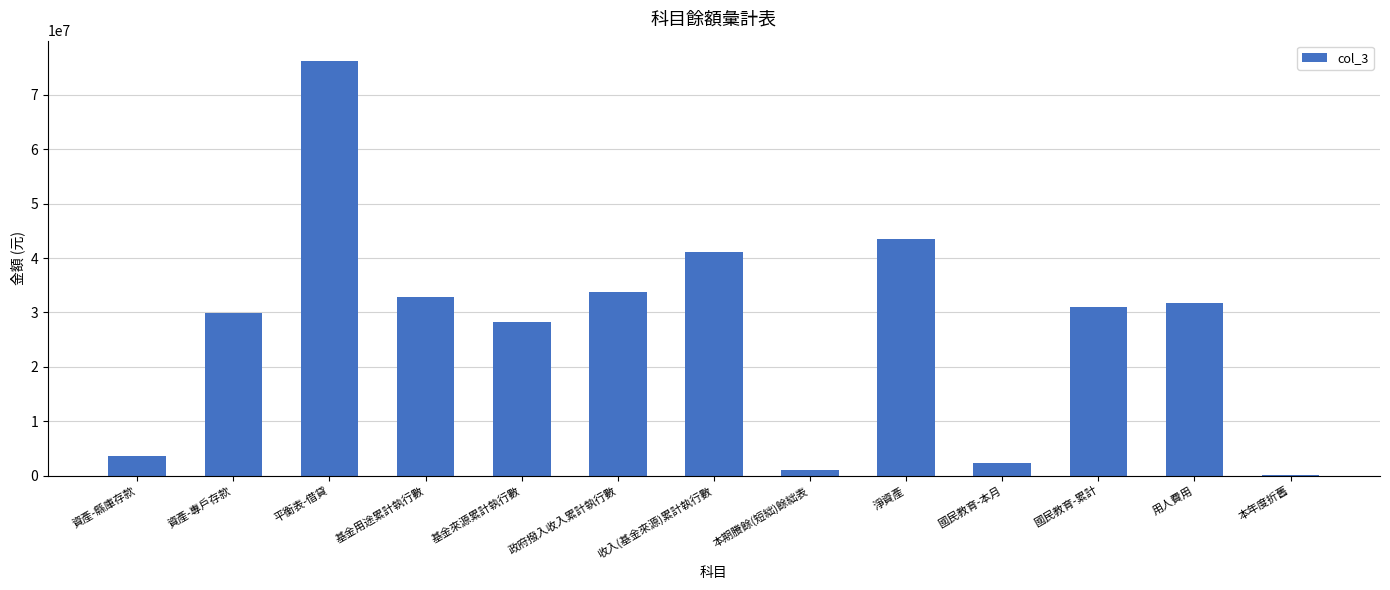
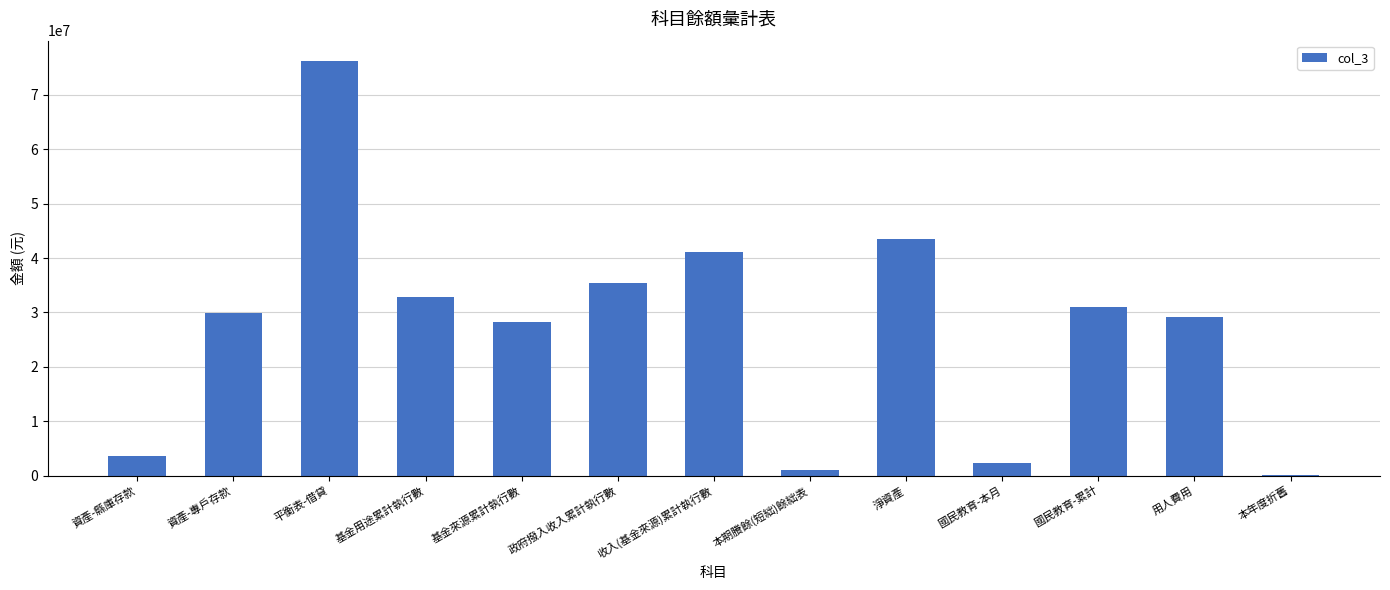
  {
    "資產-縣庫存款": 4000000,
    "資產-專戶存款": 30000000,
    "平衡表-借貸": 76000000,
    "基金用途累計執行數": 33000000,
    "基金來源累計執行數": 28000000,
-   "政府撥入收入累計執行數": 34000000,
+   "政府撥入收入累計執行數": 35000000,
    "收入(基金來源)累計執行數": 41000000,
    "本期賸餘(短絀)餘絀表": 1000000,
    "淨資產": 44000000,
    "國民教育-本月": 2000000,
    "國民教育-累計": 31000000,
-   "用人費用": 32000000
+   "用人費用": 29000000
  }
